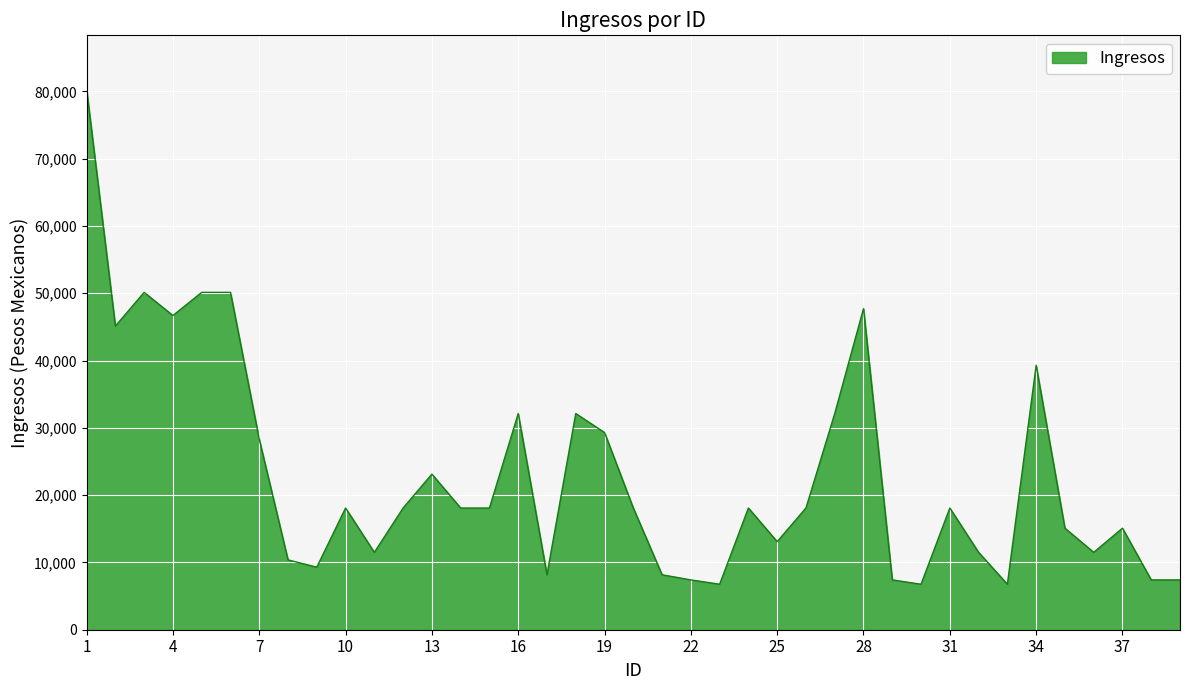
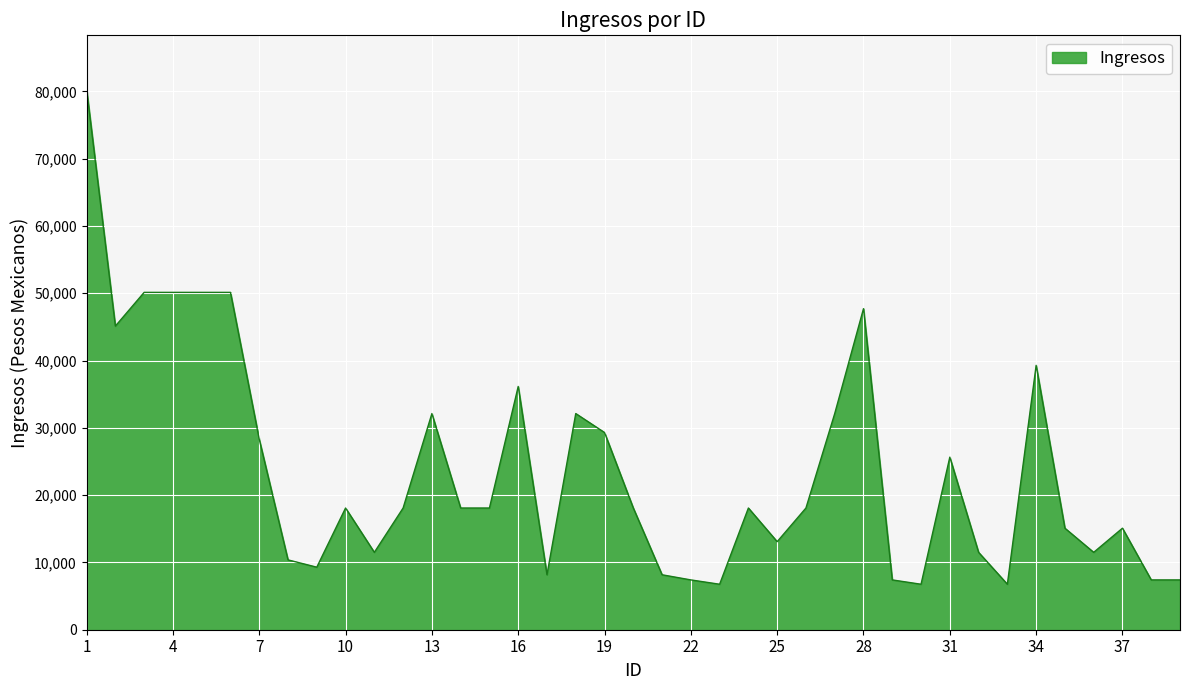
  {
    "1": "80,000",
-   "4": "47,000",
+   "4": "50,000",
    "7": "28,000",
    "10": "18,000",
-   "13": "23,000",
-   "16": "32,000",
+   "13": "32,000",
+   "16": "36,000",
    "19": "29,000",
    "22": "7,000",
    "25": "13,000",
    "28": "48,000",
-   "31": "18,000",
+   "31": "26,000",
    "34": "39,000",
    "37": "15,000"
  }
